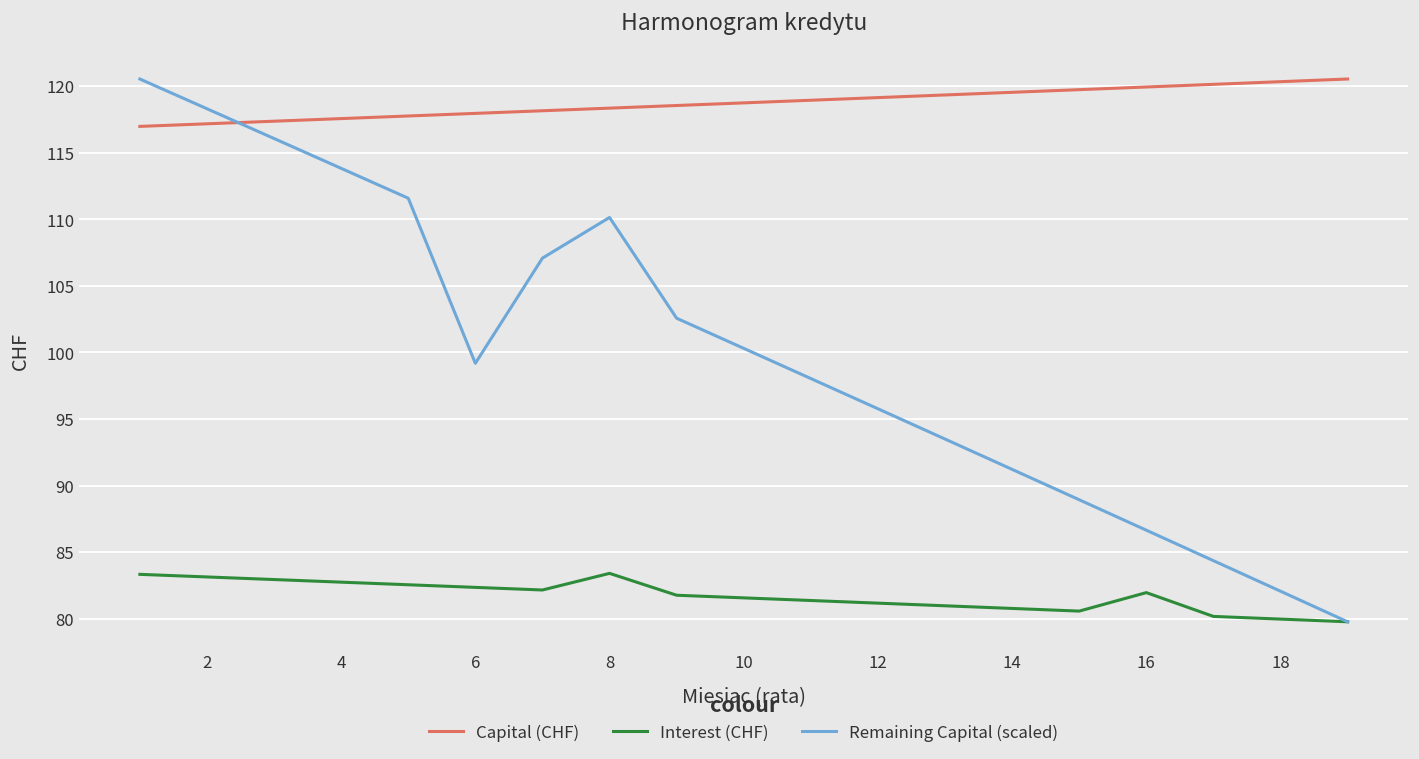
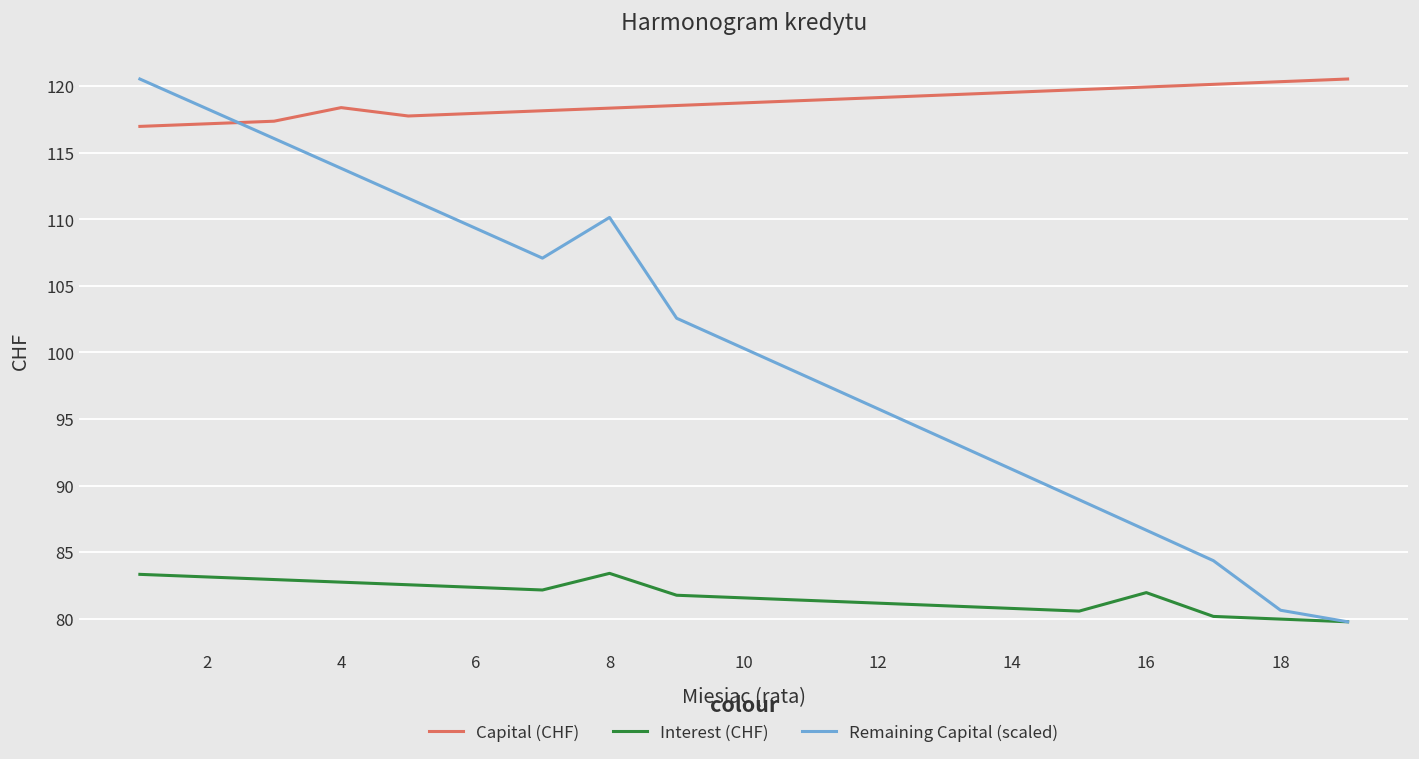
  {
    "Capital (CHF)": {
      "2": 117.2,
-     "4": 117.6,
+     "4": 118.4,
      "6": 118.0,
      "8": 118.4,
      "10": 118.7,
      "12": 119.1,
      "14": 119.5,
      "16": 119.9,
      "18": 120.3
    },
    "Interest (CHF)": {
      "2": 83.1,
      "4": 82.7,
      "6": 82.4,
      "8": 83.4,
      "10": 81.6,
      "12": 81.2,
      "14": 80.8,
      "16": 82.0,
      "18": 80.0
    },
    "Remaining Capital (scaled)": {
      "2": 118.3,
      "4": 113.8,
-     "6": 99.2,
+     "6": 109.3,
      "8": 110.1,
      "10": 100.3,
      "12": 95.8,
      "14": 91.2,
      "16": 86.6,
-     "18": 82.1
+     "18": 80.6
    }
  }
